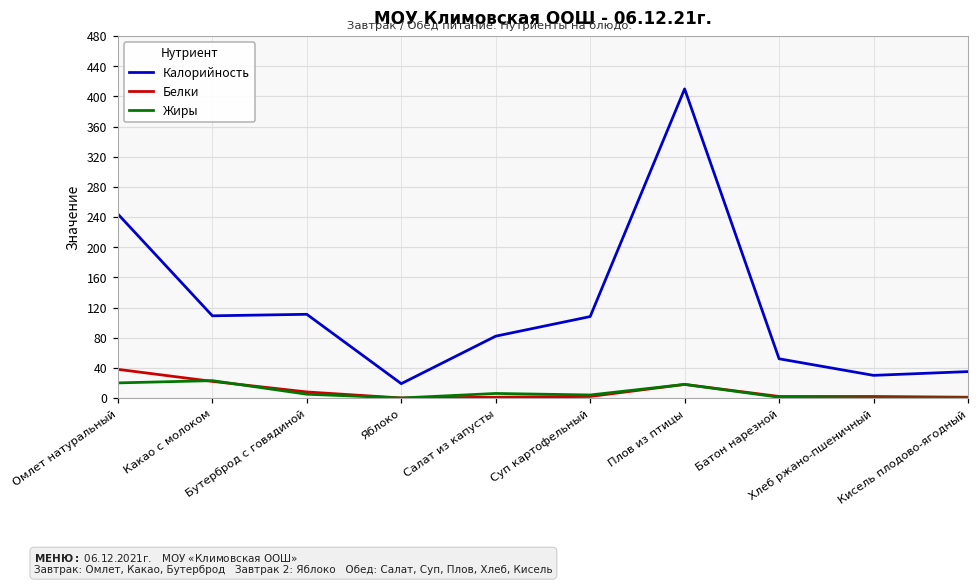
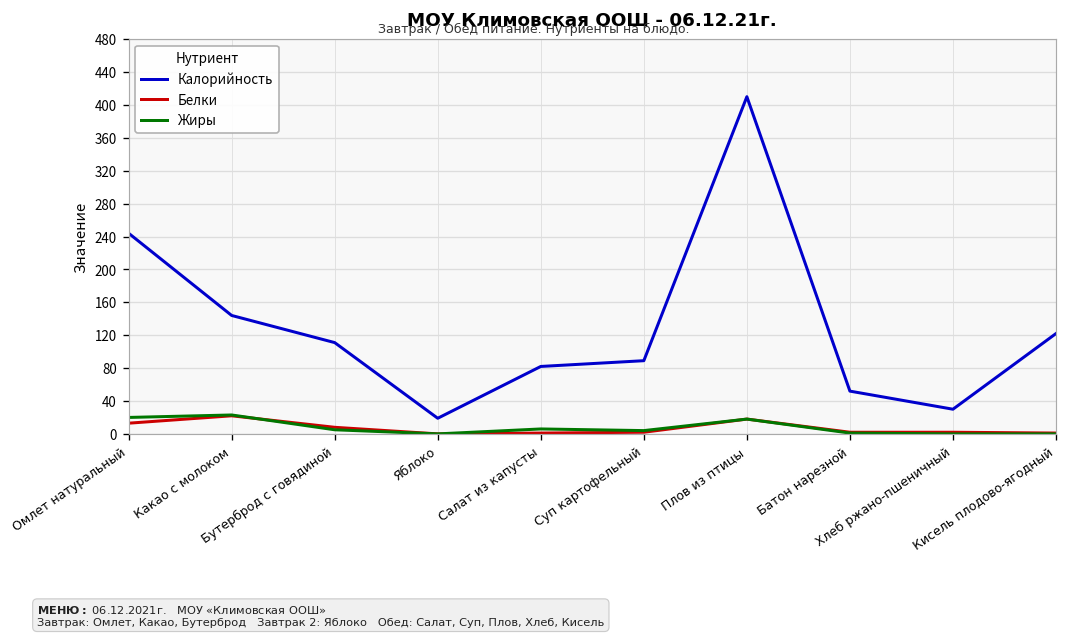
  {
    "Калорийность": {
      "Омлет натуральный": 240,
-     "Какао с молоком": 110,
+     "Какао с молоком": 140,
      "Бутерброд с говядиной": 110,
      "Яблоко": 20,
      "Салат из капусты": 80,
-     "Суп картофельный": 110,
+     "Суп картофельный": 90,
      "Плов из птицы": 410,
      "Батон нарезной": 50,
      "Хлеб ржано-пшеничный": 30,
-     "Кисель плодово-ягодный": 40
+     "Кисель плодово-ягодный": 120
    },
    "Белки": {
-     "Омлет натуральный": 40,
+     "Омлет натуральный": 10,
      "Салат из капусты": 0
    },
    "Жиры": {
      "Омлет натуральный": 20,
      "Салат из капусты": 10
    }
  }
